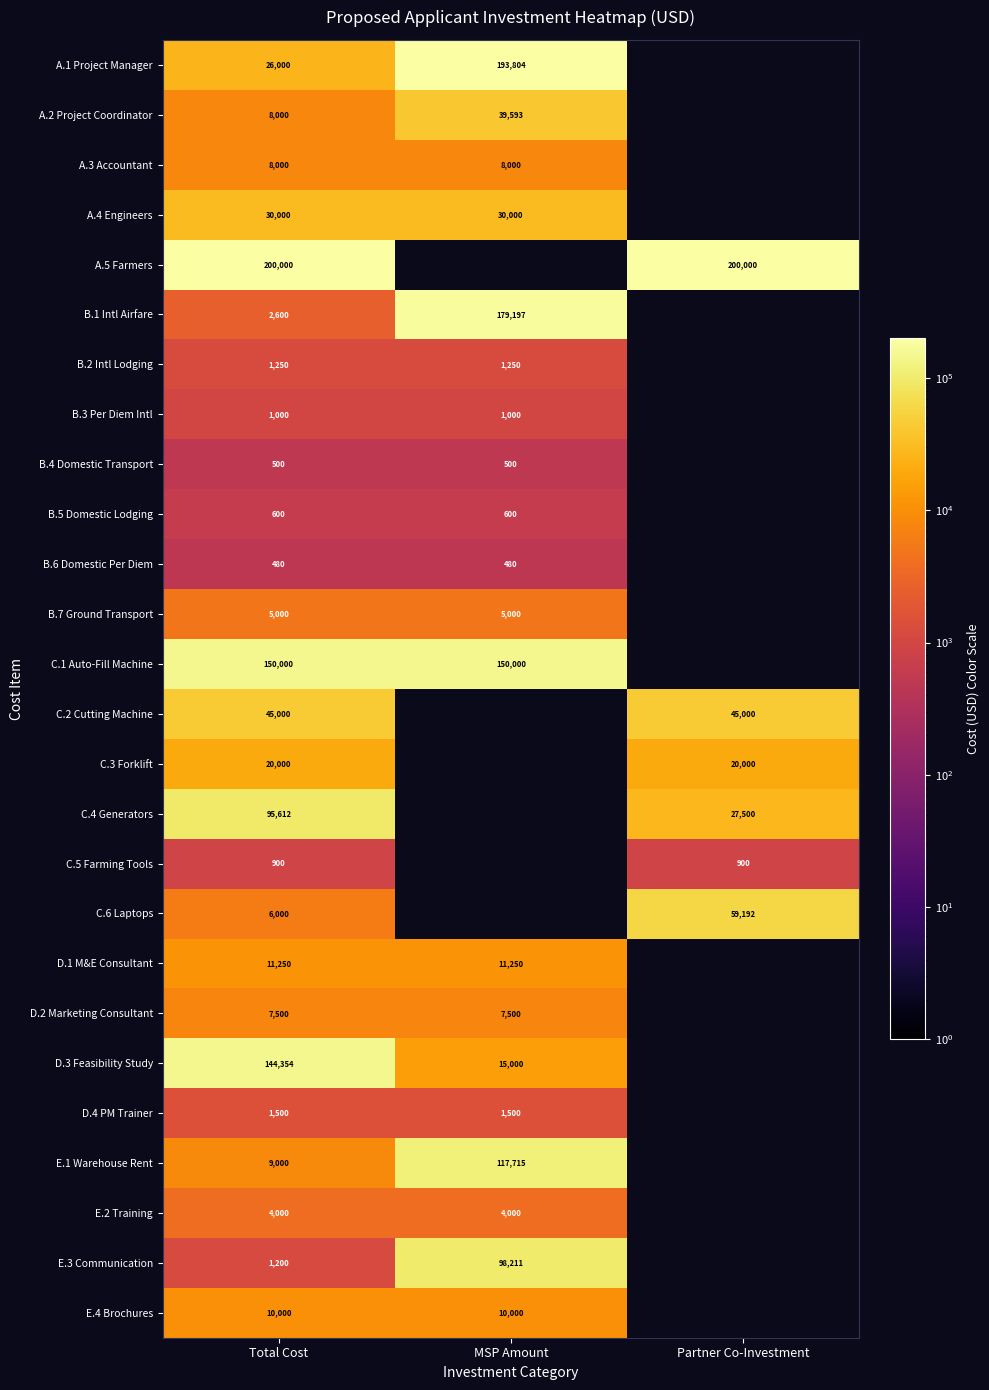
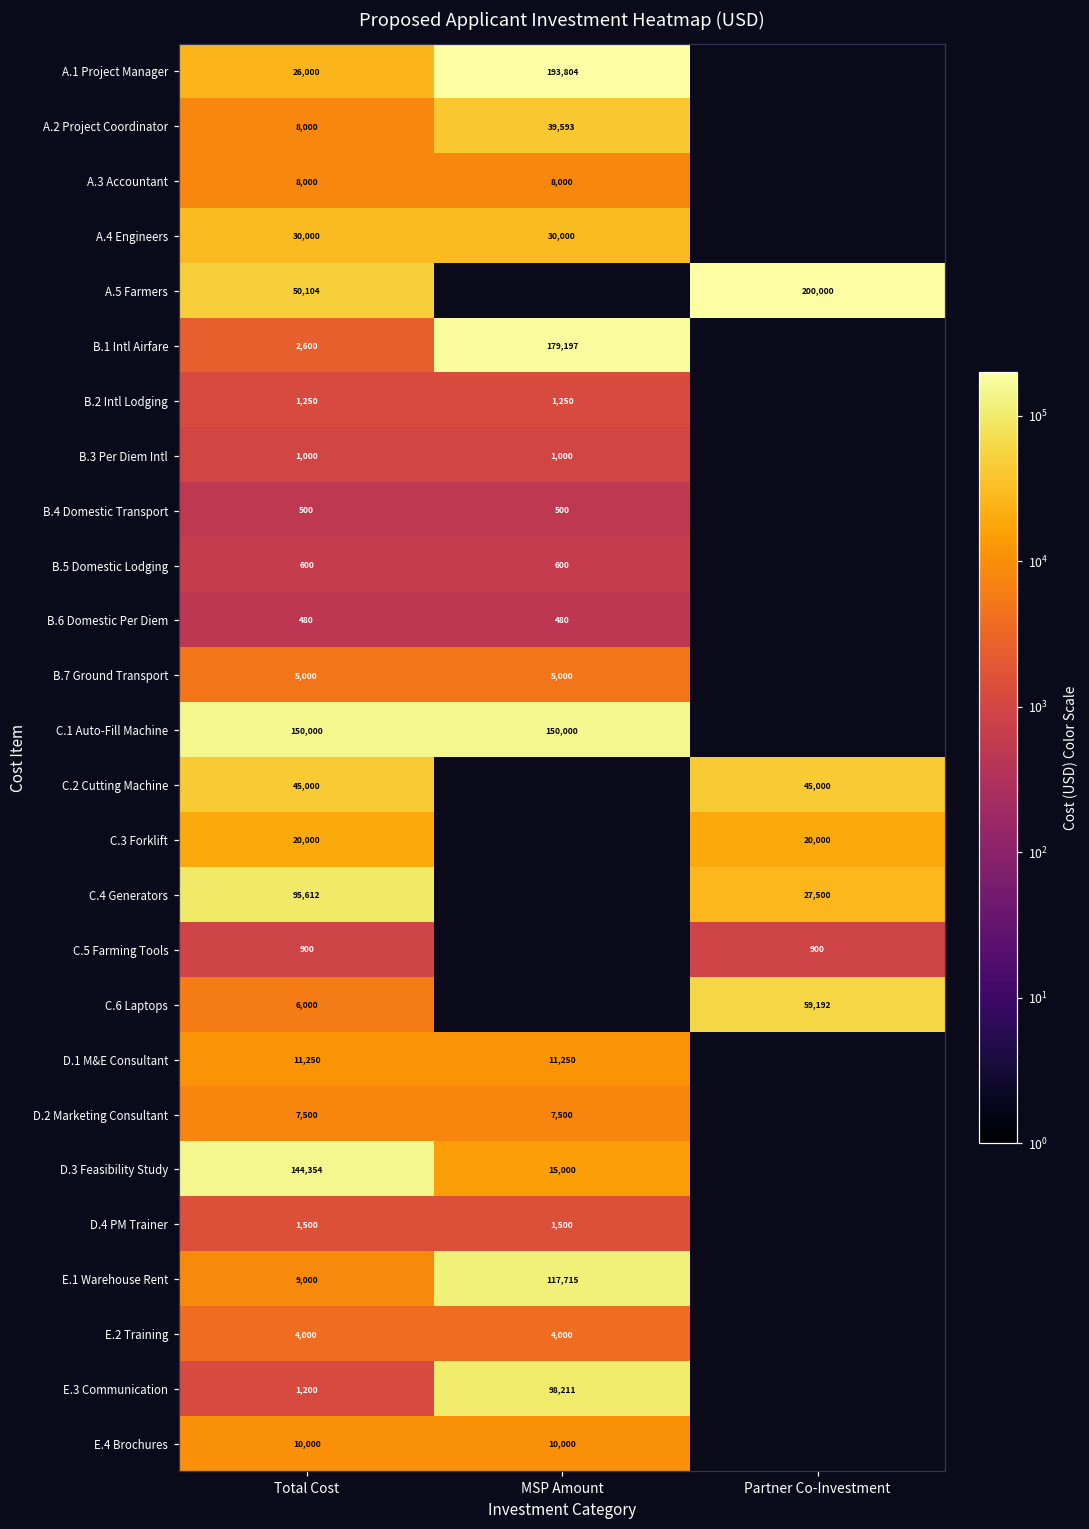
  {
    "A.1 Project Manager": {
      "Total Cost": "26,000",
      "MSP Amount": "193,804"
    },
    "A.2 Project Coordinator": {
      "Total Cost": "8,000",
      "MSP Amount": "39,593"
    },
    "A.3 Accountant": {
      "Total Cost": "8,000",
      "MSP Amount": "8,000"
    },
    "A.4 Engineers": {
      "Total Cost": "30,000",
      "MSP Amount": "30,000"
    },
    "A.5 Farmers": {
-     "Total Cost": "200,000",
+     "Total Cost": "50,104",
      "Partner Co-Investment": "200,000"
    },
    "B.1 Intl Airfare": {
      "Total Cost": "2,600",
      "MSP Amount": "179,197"
    },
    "B.2 Intl Lodging": {
      "Total Cost": "1,250",
      "MSP Amount": "1,250"
    },
    "B.3 Per Diem Intl": {
      "Total Cost": "1,000",
      "MSP Amount": "1,000"
    },
    "B.4 Domestic Transport": {
      "Total Cost": "500",
      "MSP Amount": "500"
    },
    "B.5 Domestic Lodging": {
      "Total Cost": "600",
      "MSP Amount": "600"
    },
    "B.6 Domestic Per Diem": {
      "Total Cost": "480",
      "MSP Amount": "480"
    },
    "B.7 Ground Transport": {
      "Total Cost": "5,000",
      "MSP Amount": "5,000"
    },
    "C.1 Auto-Fill Machine": {
      "Total Cost": "150,000",
      "MSP Amount": "150,000"
    },
    "C.2 Cutting Machine": {
      "Total Cost": "45,000",
      "Partner Co-Investment": "45,000"
    },
    "C.3 Forklift": {
      "Total Cost": "20,000",
      "Partner Co-Investment": "20,000"
    },
    "C.4 Generators": {
      "Total Cost": "95,612",
      "Partner Co-Investment": "27,500"
    },
    "C.5 Farming Tools": {
      "Total Cost": "900",
      "Partner Co-Investment": "900"
    },
    "C.6 Laptops": {
      "Total Cost": "6,000",
      "Partner Co-Investment": "59,192"
    },
    "D.1 M&E Consultant": {
      "Total Cost": "11,250",
      "MSP Amount": "11,250"
    },
    "D.2 Marketing Consultant": {
      "Total Cost": "7,500",
      "MSP Amount": "7,500"
    },
    "D.3 Feasibility Study": {
      "Total Cost": "144,354",
      "MSP Amount": "15,000"
    },
    "D.4 PM Trainer": {
      "Total Cost": "1,500",
      "MSP Amount": "1,500"
    },
    "E.1 Warehouse Rent": {
      "Total Cost": "9,000",
      "MSP Amount": "117,715"
    },
    "E.2 Training": {
      "Total Cost": "4,000",
      "MSP Amount": "4,000"
    },
    "E.3 Communication": {
      "Total Cost": "1,200",
      "MSP Amount": "98,211"
    },
    "E.4 Brochures": {
      "Total Cost": "10,000",
      "MSP Amount": "10,000"
    }
  }
